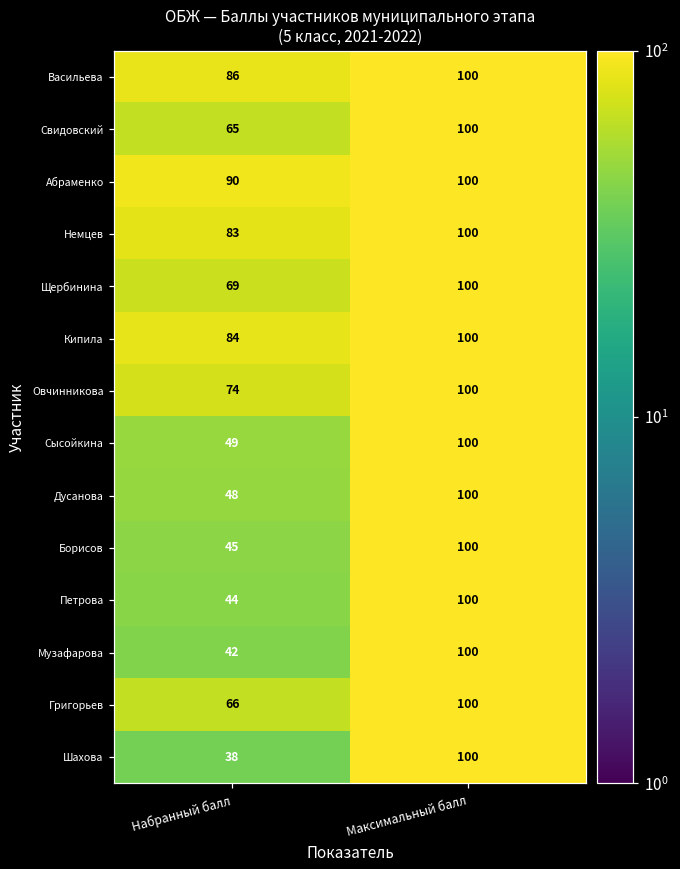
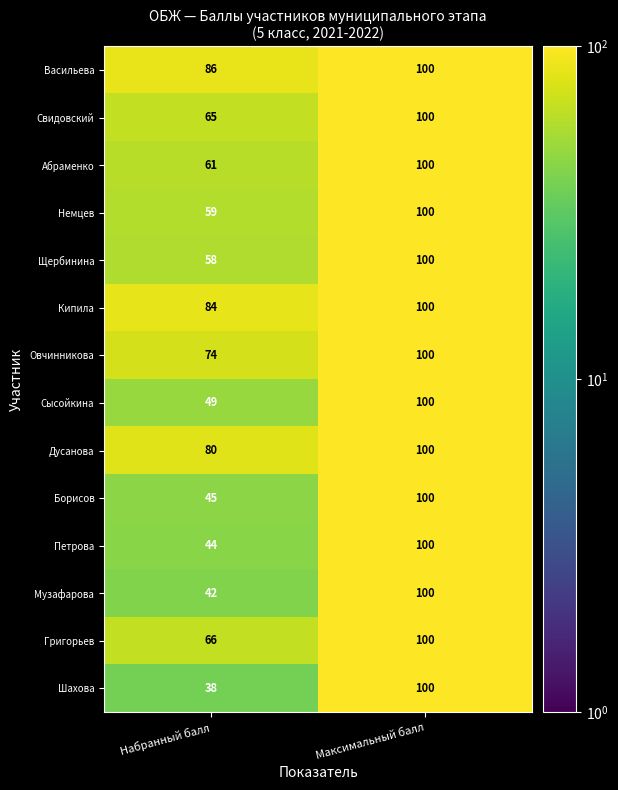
  {
    "Васильева": {
      "Набранный балл": 86,
      "Максимальный балл": 100
    },
    "Свидовский": {
      "Набранный балл": 65,
      "Максимальный балл": 100
    },
    "Абраменко": {
-     "Набранный балл": 90,
+     "Набранный балл": 61,
      "Максимальный балл": 100
    },
    "Немцев": {
-     "Набранный балл": 83,
+     "Набранный балл": 59,
      "Максимальный балл": 100
    },
    "Щербинина": {
-     "Набранный балл": 69,
+     "Набранный балл": 58,
      "Максимальный балл": 100
    },
    "Кипила": {
      "Набранный балл": 84,
      "Максимальный балл": 100
    },
    "Овчинникова": {
      "Набранный балл": 74,
      "Максимальный балл": 100
    },
    "Сысойкина": {
      "Набранный балл": 49,
      "Максимальный балл": 100
    },
    "Дусанова": {
-     "Набранный балл": 48,
+     "Набранный балл": 80,
      "Максимальный балл": 100
    },
    "Борисов": {
      "Набранный балл": 45,
      "Максимальный балл": 100
    },
    "Петрова": {
      "Набранный балл": 44,
      "Максимальный балл": 100
    },
    "Музафарова": {
      "Набранный балл": 42,
      "Максимальный балл": 100
    },
    "Григорьев": {
      "Набранный балл": 66,
      "Максимальный балл": 100
    },
    "Шахова": {
      "Набранный балл": 38,
      "Максимальный балл": 100
    }
  }
